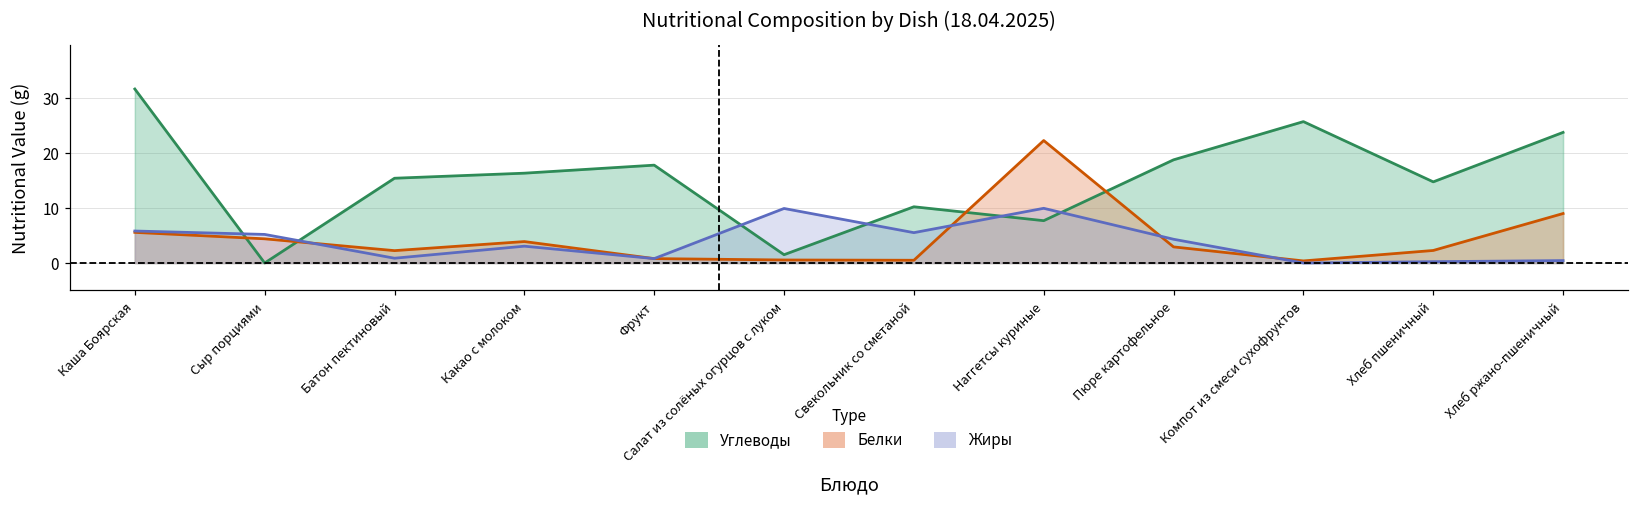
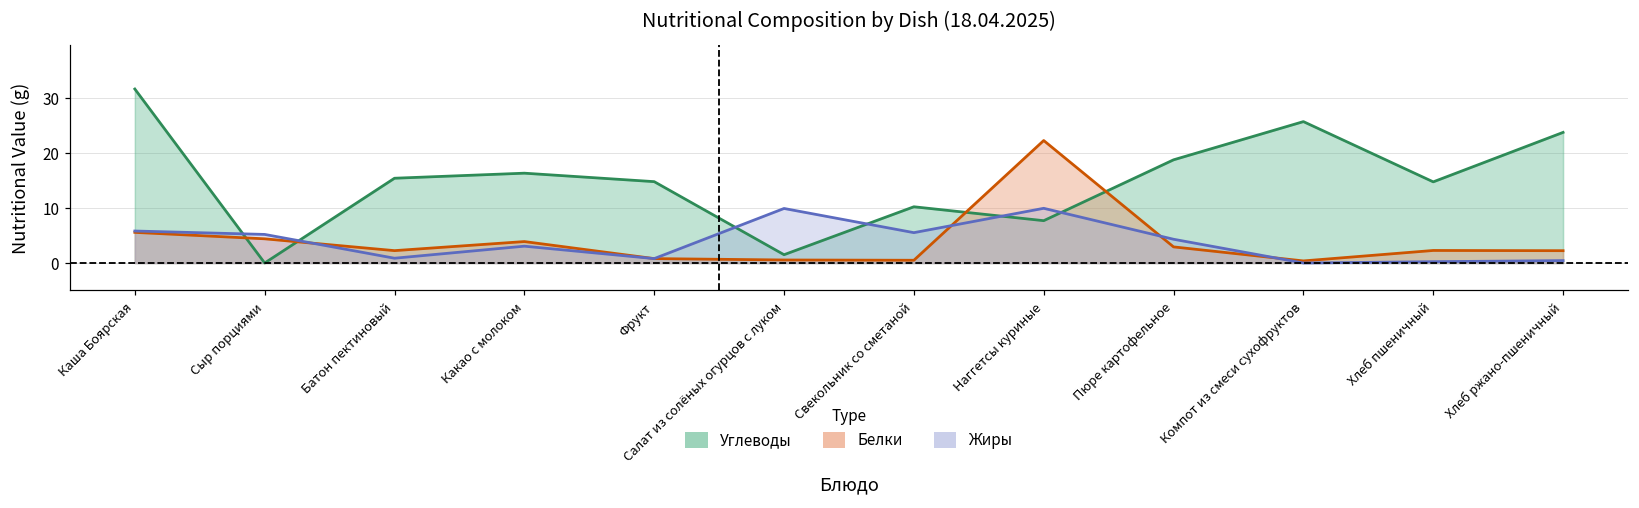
  {
    "Углеводы": {
      "Каша Боярская": 32,
      "Сыр порциями": 0,
      "Батон пектиновый": 15,
      "Какао с молоком": 16,
-     "Фрукт": 18,
+     "Фрукт": 15,
      "Салат из солёных огурцов с луком": 2,
      "Свекольник со сметаной": 10,
      "Наггетсы куриные": 8,
      "Пюре картофельное": 19,
      "Компот из смеси сухофруктов": 26,
      "Хлеб пшеничный": 15,
      "Хлеб ржано-пшеничный": 24
    },
    "Белки": {
      "Сыр порциями": 4,
      "Батон пектиновый": 2,
      "Какао с молоком": 4,
      "Салат из солёных огурцов с луком": 1,
      "Свекольник со сметаной": 1,
      "Наггетсы куриные": 22,
      "Пюре картофельное": 3,
      "Хлеб пшеничный": 2,
-     "Хлеб ржано-пшеничный": 9
+     "Хлеб ржано-пшеничный": 2
    },
    "Жиры": {
      "Сыр порциями": 5,
      "Батон пектиновый": 1,
      "Какао с молоком": 3,
      "Салат из солёных огурцов с луком": 10,
      "Свекольник со сметаной": 6,
      "Наггетсы куриные": 10,
      "Пюре картофельное": 4,
      "Хлеб пшеничный": 0,
      "Хлеб ржано-пшеничный": 0
    }
  }
